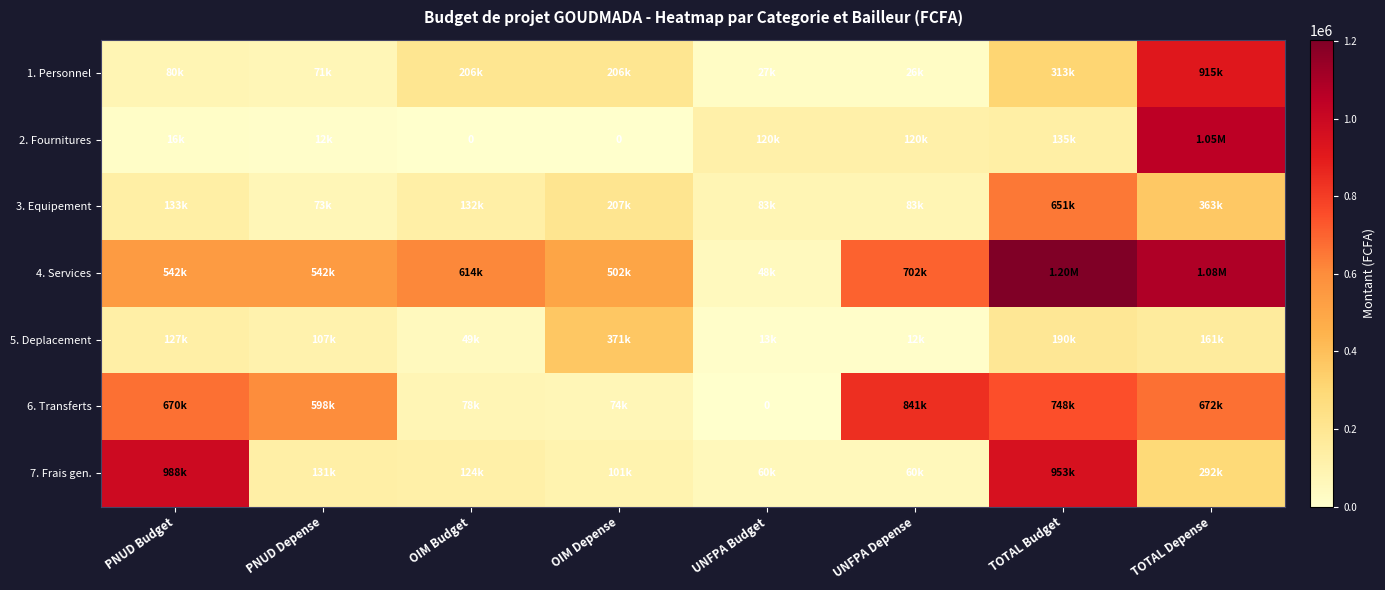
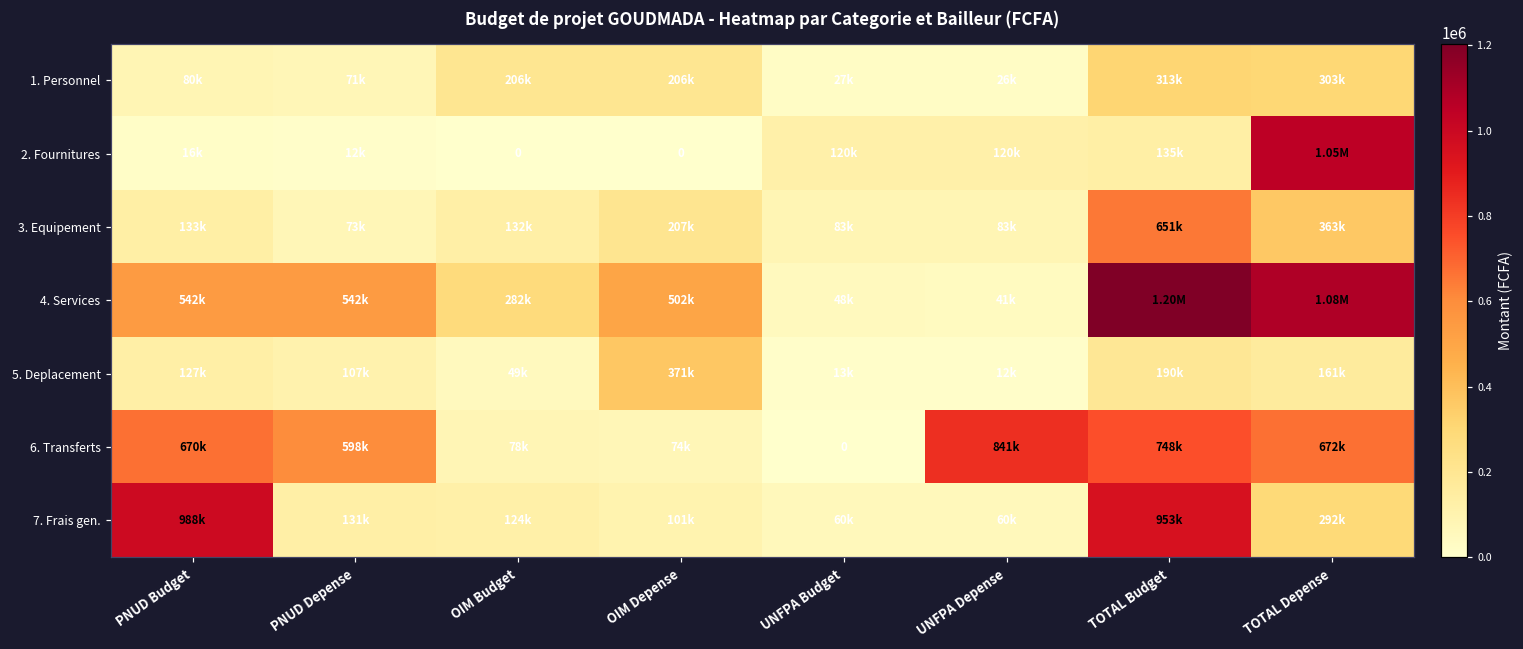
  {
    "1. Personnel": {
      "PNUD Budget": "80k",
      "PNUD Depense": "71k",
      "OIM Budget": "206k",
      "OIM Depense": "206k",
      "UNFPA Budget": "27k",
      "UNFPA Depense": "26k",
      "TOTAL Budget": "313k",
-     "TOTAL Depense": "915k"
+     "TOTAL Depense": "303k"
    },
    "2. Fournitures": {
      "PNUD Budget": "16k",
      "PNUD Depense": "12k",
      "OIM Budget": "0",
      "OIM Depense": "0",
      "UNFPA Budget": "120k",
      "UNFPA Depense": "120k",
      "TOTAL Budget": "135k",
      "TOTAL Depense": "1.05M"
    },
    "3. Equipement": {
      "PNUD Budget": "133k",
      "PNUD Depense": "73k",
      "OIM Budget": "132k",
      "OIM Depense": "207k",
      "UNFPA Budget": "83k",
      "UNFPA Depense": "83k",
      "TOTAL Budget": "651k",
      "TOTAL Depense": "363k"
    },
    "4. Services": {
      "PNUD Budget": "542k",
      "PNUD Depense": "542k",
-     "OIM Budget": "614k",
+     "OIM Budget": "282k",
      "OIM Depense": "502k",
      "UNFPA Budget": "48k",
-     "UNFPA Depense": "702k",
+     "UNFPA Depense": "41k",
      "TOTAL Budget": "1.20M",
      "TOTAL Depense": "1.08M"
    },
    "5. Deplacement": {
      "PNUD Budget": "127k",
      "PNUD Depense": "107k",
      "OIM Budget": "49k",
      "OIM Depense": "371k",
      "UNFPA Budget": "13k",
      "UNFPA Depense": "12k",
      "TOTAL Budget": "190k",
      "TOTAL Depense": "161k"
    },
    "6. Transferts": {
      "PNUD Budget": "670k",
      "PNUD Depense": "598k",
      "OIM Budget": "78k",
      "OIM Depense": "74k",
      "UNFPA Budget": "0",
      "UNFPA Depense": "841k",
      "TOTAL Budget": "748k",
      "TOTAL Depense": "672k"
    },
    "7. Frais gen.": {
      "PNUD Budget": "988k",
      "PNUD Depense": "131k",
      "OIM Budget": "124k",
      "OIM Depense": "101k",
      "UNFPA Budget": "60k",
      "UNFPA Depense": "60k",
      "TOTAL Budget": "953k",
      "TOTAL Depense": "292k"
    }
  }
